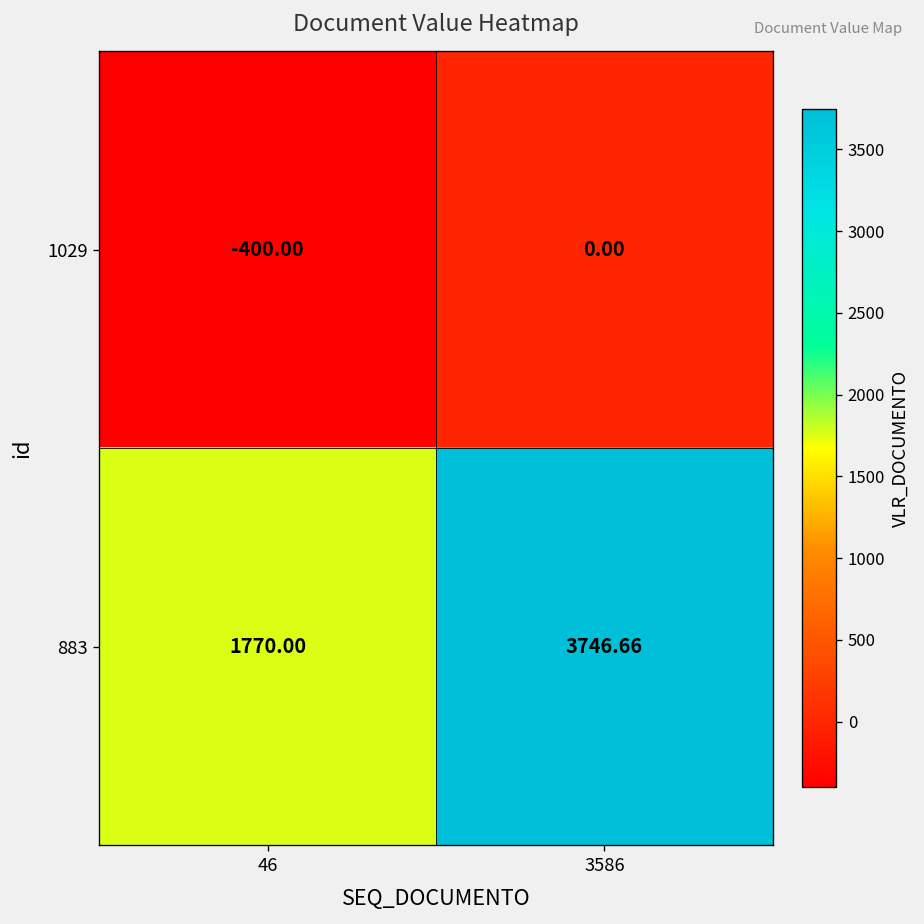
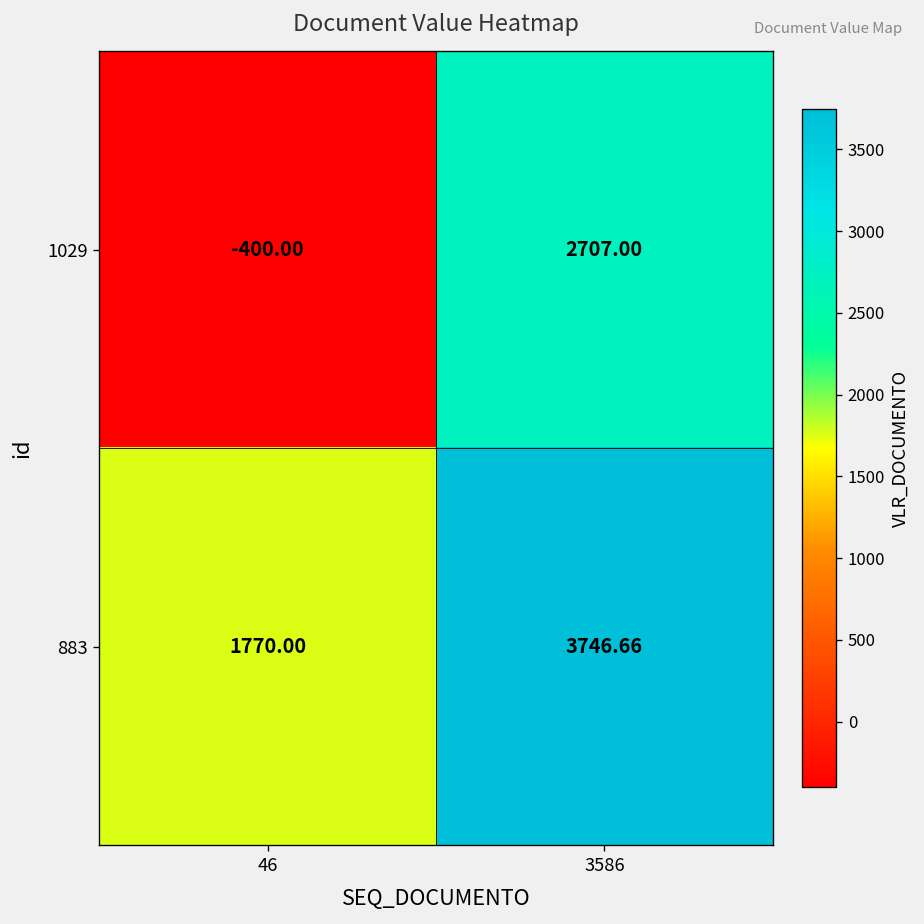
  {
    "1029": {
      "46": -400.00,
-     "3586": 0.00
+     "3586": 2707.00
    },
    "883": {
      "46": 1770.00,
      "3586": 3746.66
    }
  }
